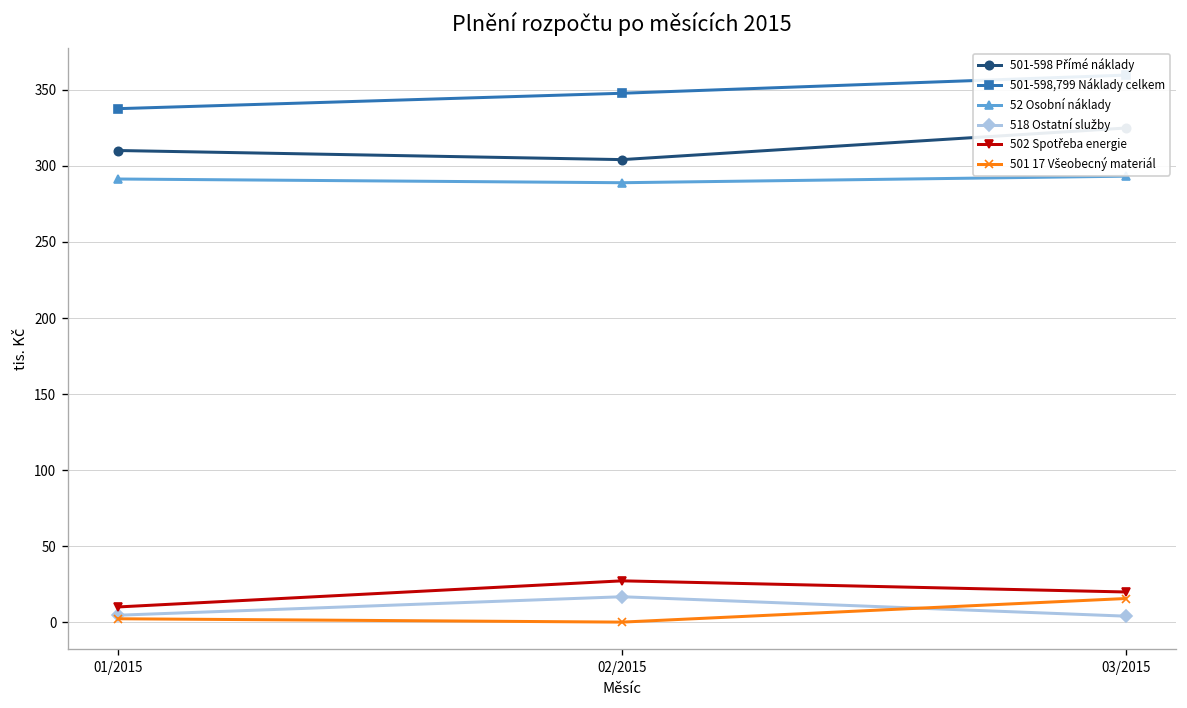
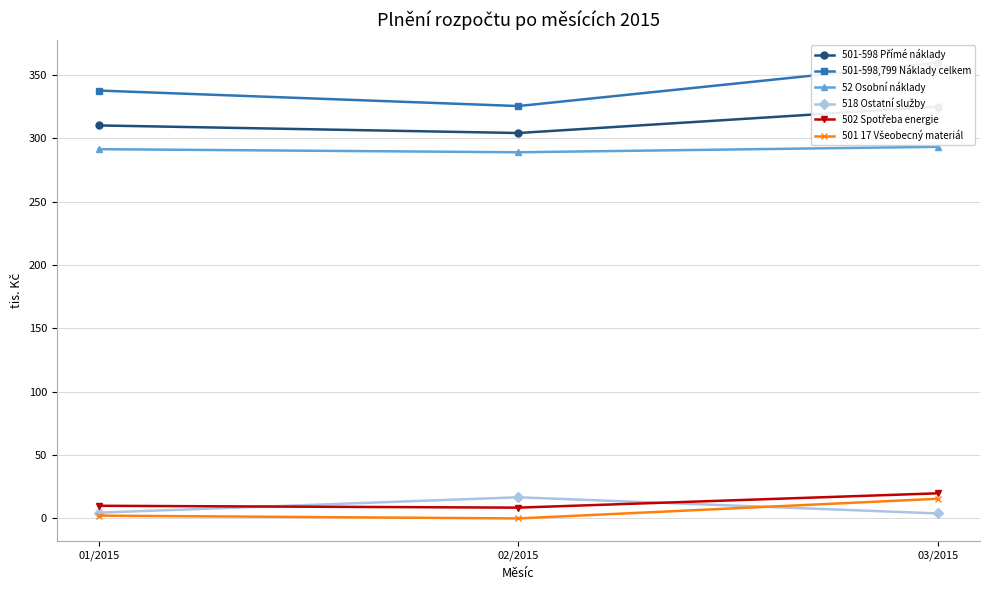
  {
    "501-598 Přímé náklady": {
      "01/2015": 310,
      "02/2015": 304
    },
    "501-598,799 Náklady celkem": {
      "01/2015": 338,
-     "02/2015": 348
+     "02/2015": 325
    },
    "52 Osobní náklady": {
      "01/2015": 291,
      "02/2015": 289,
      "03/2015": 293
    },
    "518 Ostatní služby": {
      "01/2015": 5,
      "02/2015": 17,
      "03/2015": 4
    },
    "502 Spotřeba energie": {
      "01/2015": 10,
-     "02/2015": 27,
+     "02/2015": 9,
      "03/2015": 20
    },
    "501 17 Všeobecný materiál": {
      "01/2015": 2,
      "02/2015": 0,
      "03/2015": 16
    }
  }
